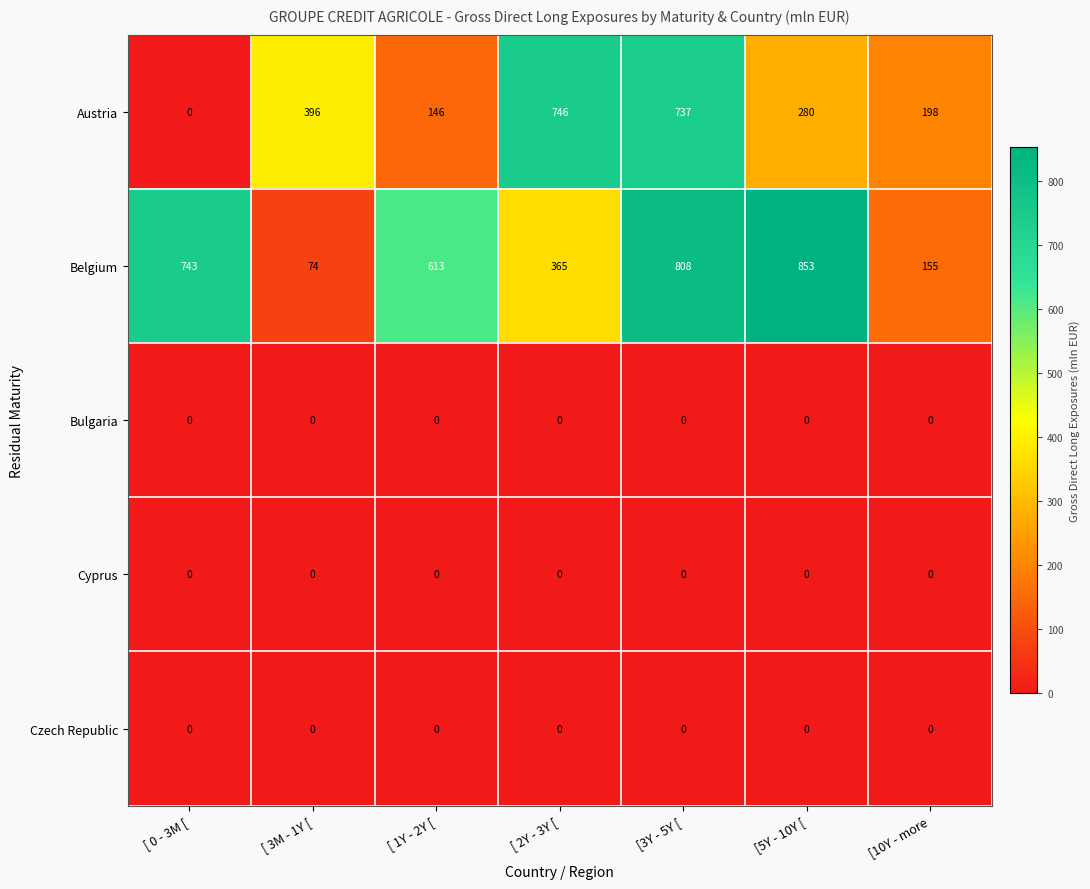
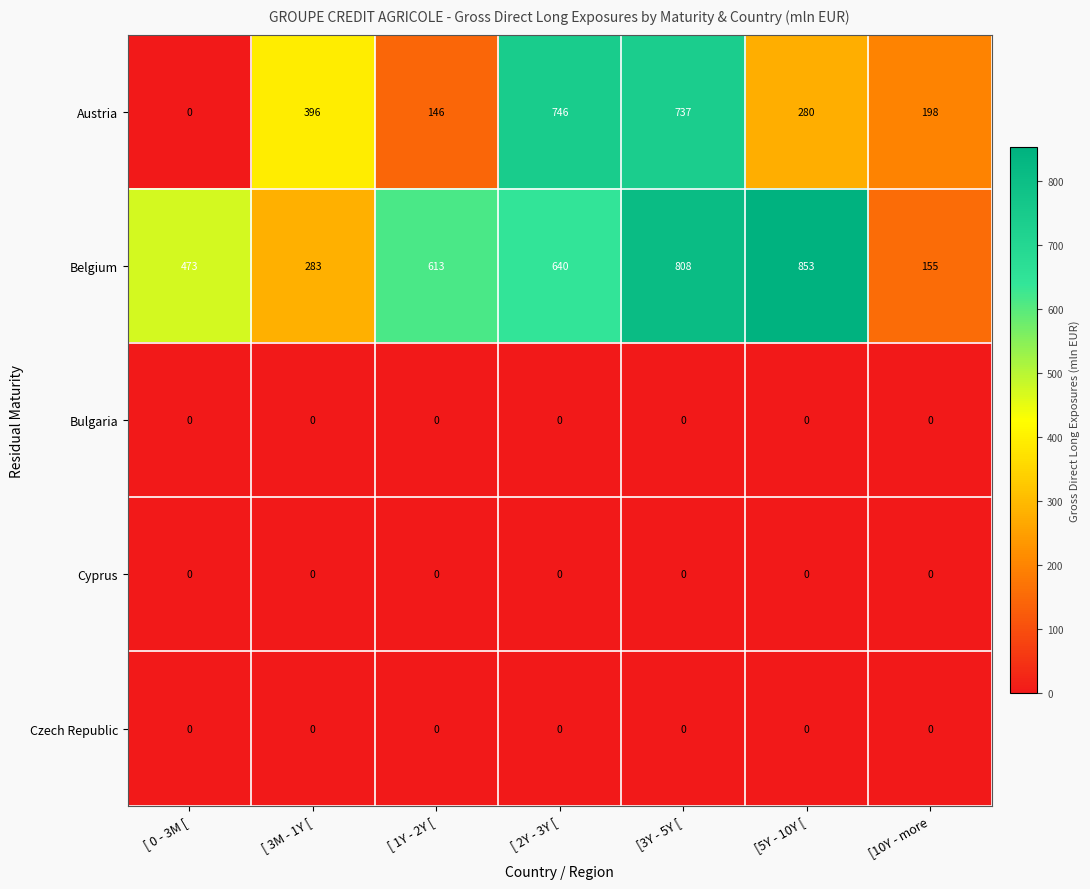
  {
    "Austria": {
      "[ 0 - 3M [": 0,
      "[ 3M - 1Y [": 396,
      "[ 1Y - 2Y [": 146,
      "[ 2Y - 3Y [": 746,
      "[3Y - 5Y [": 737,
      "[5Y - 10Y [": 280,
      "[10Y - more": 198
    },
    "Belgium": {
-     "[ 0 - 3M [": 743,
-     "[ 3M - 1Y [": 74,
+     "[ 0 - 3M [": 473,
+     "[ 3M - 1Y [": 283,
      "[ 1Y - 2Y [": 613,
-     "[ 2Y - 3Y [": 365,
+     "[ 2Y - 3Y [": 640,
      "[3Y - 5Y [": 808,
      "[5Y - 10Y [": 853,
      "[10Y - more": 155
    },
    "Bulgaria": {
      "[ 0 - 3M [": 0,
      "[ 3M - 1Y [": 0,
      "[ 1Y - 2Y [": 0,
      "[ 2Y - 3Y [": 0,
      "[3Y - 5Y [": 0,
      "[5Y - 10Y [": 0,
      "[10Y - more": 0
    },
    "Cyprus": {
      "[ 0 - 3M [": 0,
      "[ 3M - 1Y [": 0,
      "[ 1Y - 2Y [": 0,
      "[ 2Y - 3Y [": 0,
      "[3Y - 5Y [": 0,
      "[5Y - 10Y [": 0,
      "[10Y - more": 0
    },
    "Czech Republic": {
      "[ 0 - 3M [": 0,
      "[ 3M - 1Y [": 0,
      "[ 1Y - 2Y [": 0,
      "[ 2Y - 3Y [": 0,
      "[3Y - 5Y [": 0,
      "[5Y - 10Y [": 0,
      "[10Y - more": 0
    }
  }
